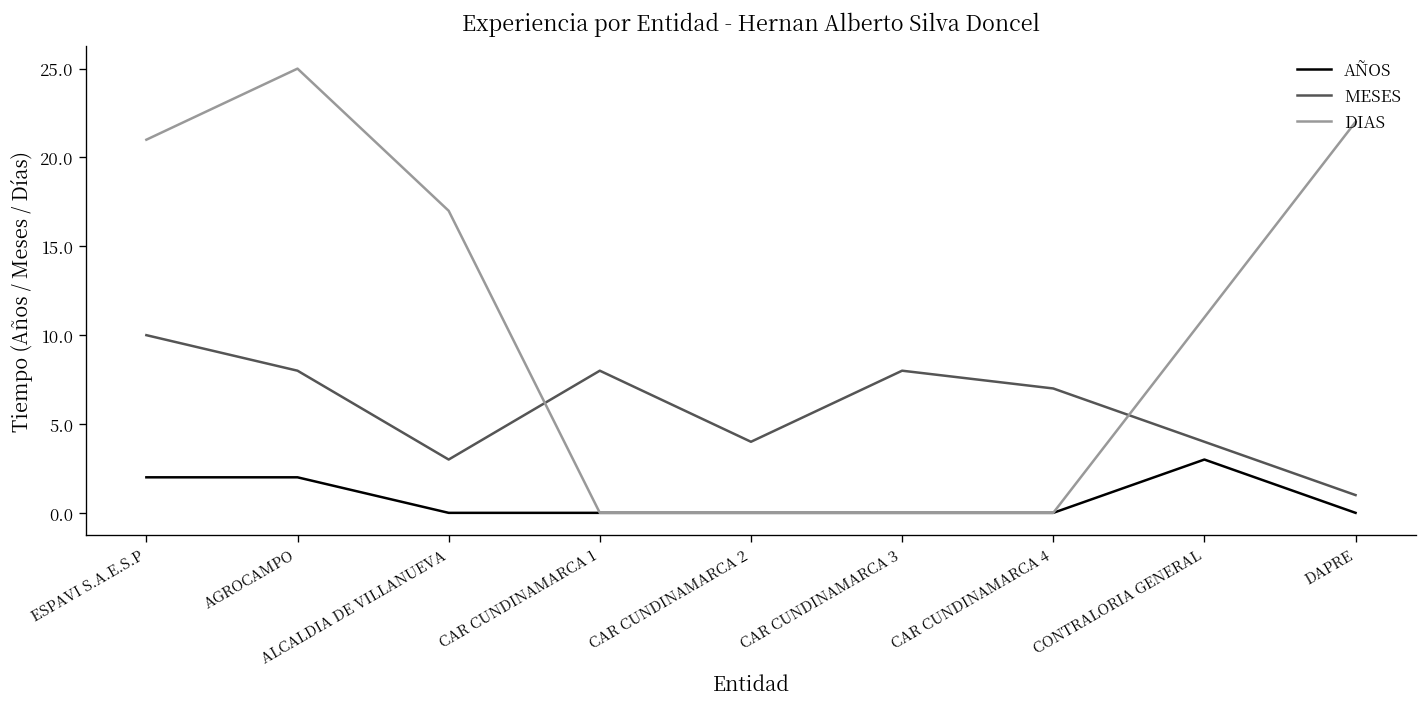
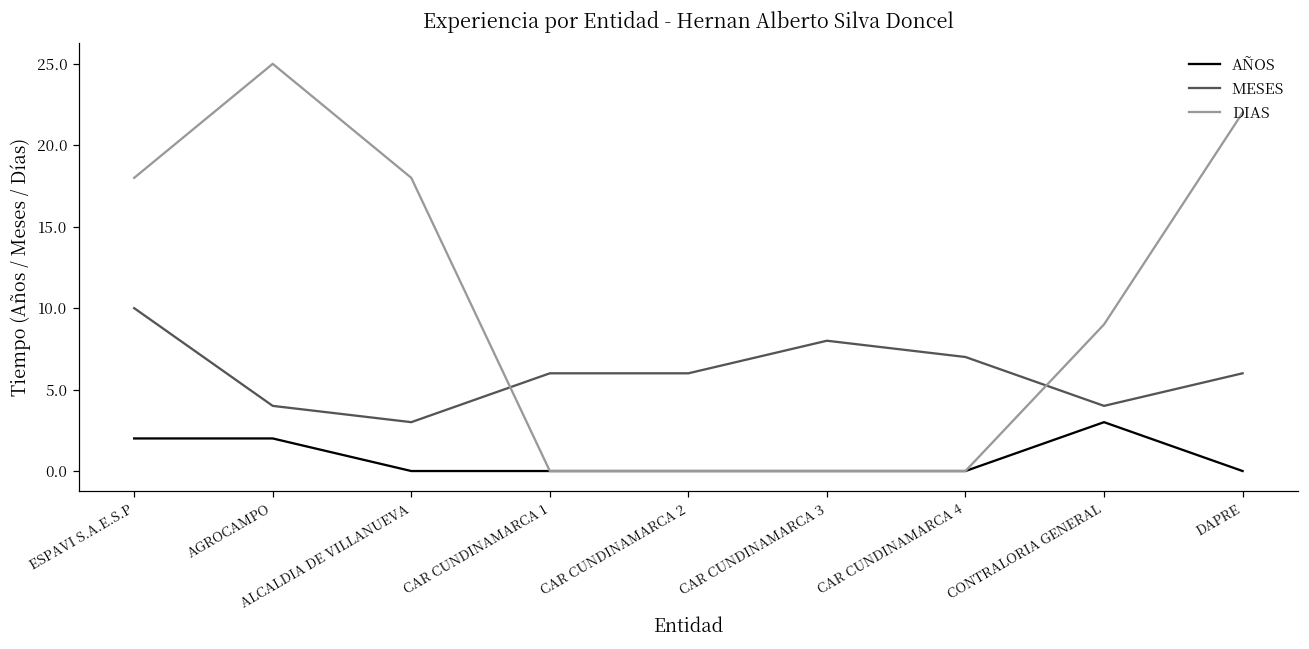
  {
    "AÑOS": {
      "ESPAVI S.A.E.S.P": 2,
      "AGROCAMPO": 2,
      "ALCALDIA DE VILLANUEVA": 0,
      "CONTRALORIA GENERAL": 3,
      "DAPRE": 0
    },
    "MESES": {
      "ESPAVI S.A.E.S.P": 10,
-     "AGROCAMPO": 8,
+     "AGROCAMPO": 4,
      "ALCALDIA DE VILLANUEVA": 3,
-     "CAR CUNDINAMARCA 1": 8,
-     "CAR CUNDINAMARCA 2": 4,
+     "CAR CUNDINAMARCA 1": 6,
+     "CAR CUNDINAMARCA 2": 6,
      "CAR CUNDINAMARCA 3": 8,
      "CAR CUNDINAMARCA 4": 7,
      "CONTRALORIA GENERAL": 4,
-     "DAPRE": 1
+     "DAPRE": 6
    },
    "DIAS": {
-     "ESPAVI S.A.E.S.P": 21,
+     "ESPAVI S.A.E.S.P": 18,
      "AGROCAMPO": 25,
-     "ALCALDIA DE VILLANUEVA": 17,
-     "CONTRALORIA GENERAL": 11,
+     "ALCALDIA DE VILLANUEVA": 18,
+     "CONTRALORIA GENERAL": 9,
      "DAPRE": 22
    }
  }
